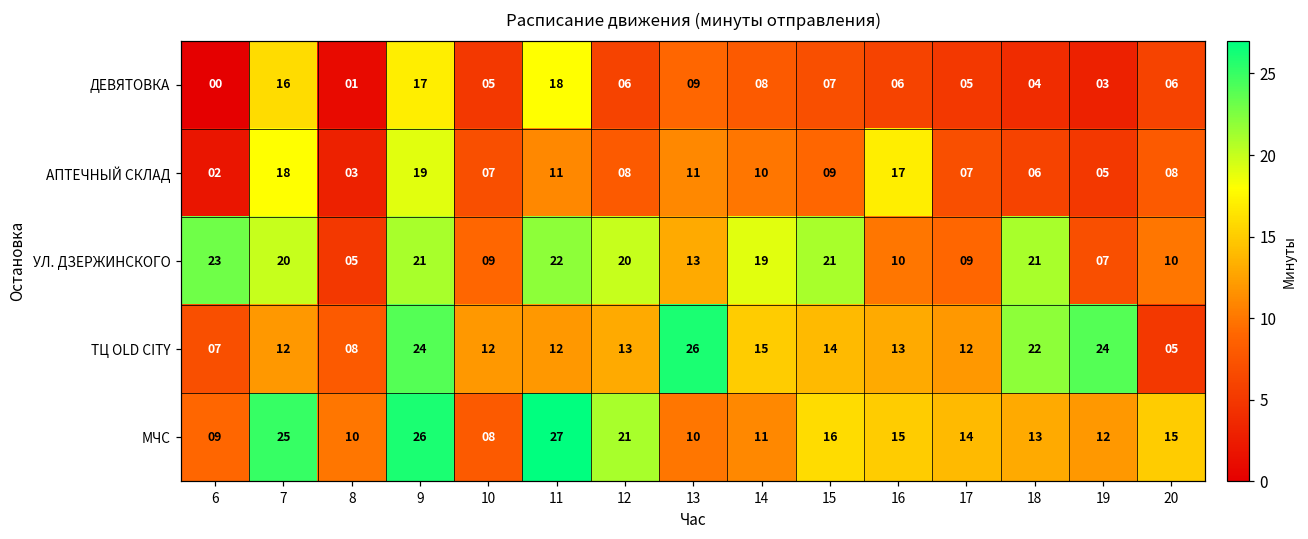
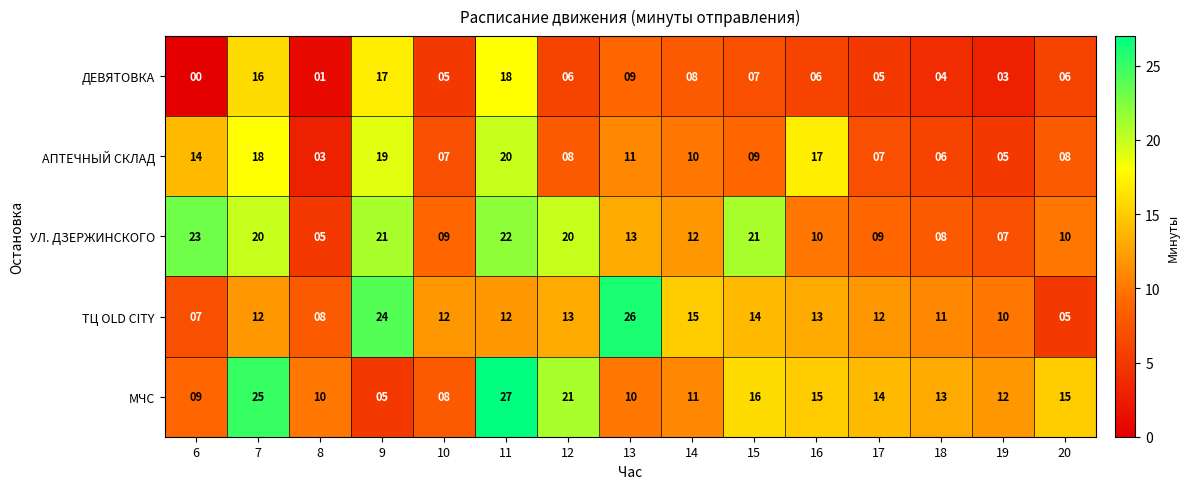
  {
    "ДЕВЯТОВКА": {
      "6": "00",
      "7": "16",
      "8": "01",
      "9": "17",
      "10": "05",
      "11": "18",
      "12": "06",
      "13": "09",
      "14": "08",
      "15": "07",
      "16": "06",
      "17": "05",
      "18": "04",
      "19": "03",
      "20": "06"
    },
    "АПТЕЧНЫЙ СКЛАД": {
-     "6": "02",
+     "6": "14",
      "7": "18",
      "8": "03",
      "9": "19",
      "10": "07",
-     "11": "11",
+     "11": "20",
      "12": "08",
      "13": "11",
      "14": "10",
      "15": "09",
      "16": "17",
      "17": "07",
      "18": "06",
      "19": "05",
      "20": "08"
    },
    "УЛ. ДЗЕРЖИНСКОГО": {
      "6": "23",
      "7": "20",
      "8": "05",
      "9": "21",
      "10": "09",
      "11": "22",
      "12": "20",
      "13": "13",
-     "14": "19",
+     "14": "12",
      "15": "21",
      "16": "10",
      "17": "09",
-     "18": "21",
+     "18": "08",
      "19": "07",
      "20": "10"
    },
    "ТЦ OLD CITY": {
      "6": "07",
      "7": "12",
      "8": "08",
      "9": "24",
      "10": "12",
      "11": "12",
      "12": "13",
      "13": "26",
      "14": "15",
      "15": "14",
      "16": "13",
      "17": "12",
-     "18": "22",
-     "19": "24",
+     "18": "11",
+     "19": "10",
      "20": "05"
    },
    "МЧС": {
      "6": "09",
      "7": "25",
      "8": "10",
-     "9": "26",
+     "9": "05",
      "10": "08",
      "11": "27",
      "12": "21",
      "13": "10",
      "14": "11",
      "15": "16",
      "16": "15",
      "17": "14",
      "18": "13",
      "19": "12",
      "20": "15"
    }
  }
